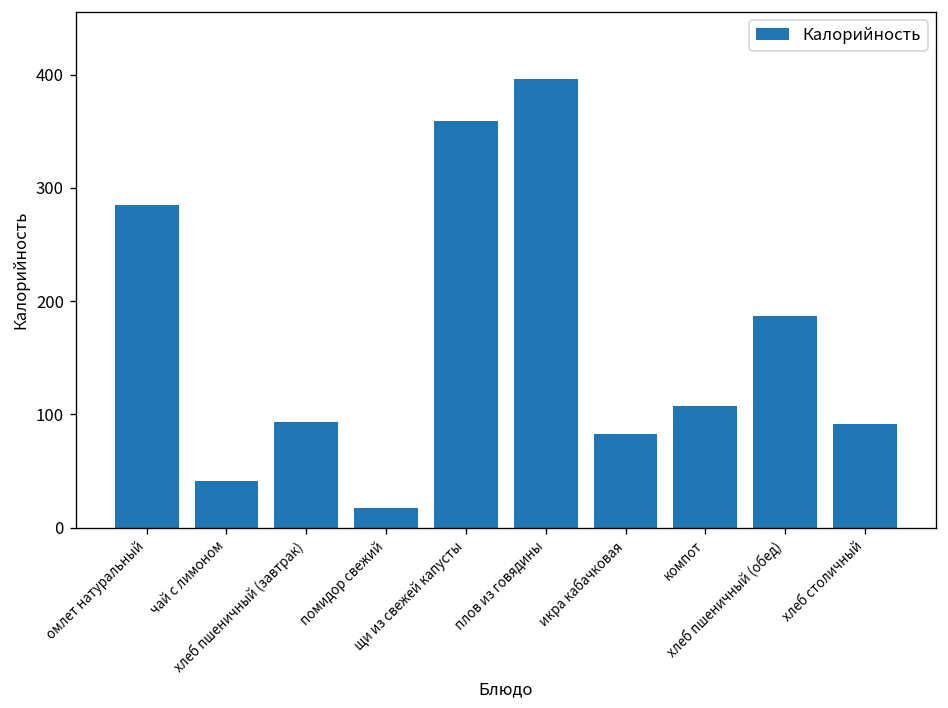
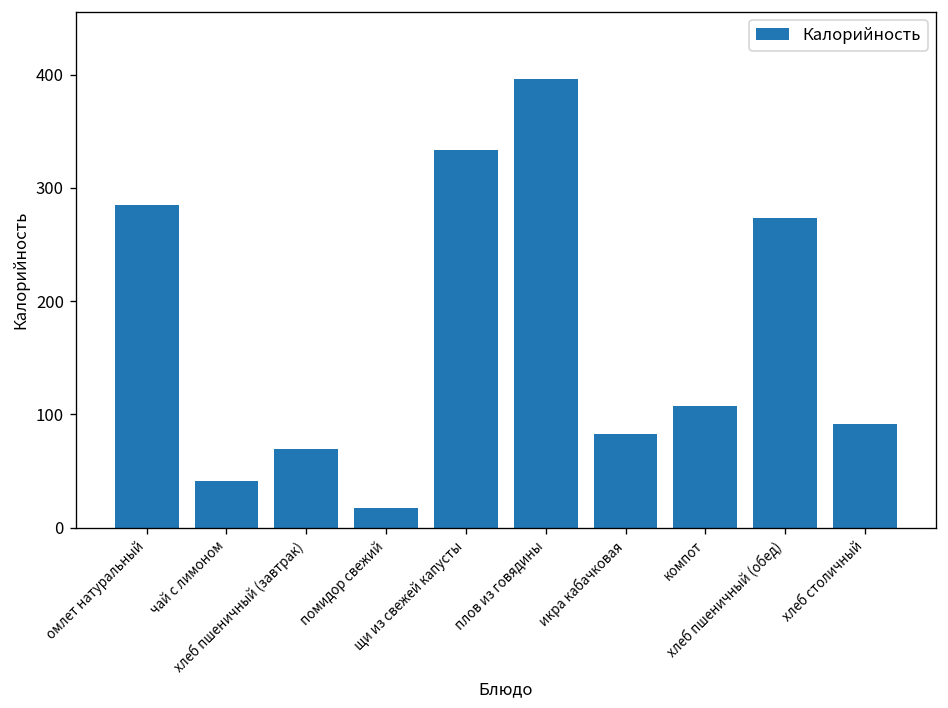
  {
    "омлет натуральный": 280,
    "чай с лимоном": 40,
-   "хлеб пшеничный (завтрак)": 90,
+   "хлеб пшеничный (завтрак)": 70,
    "помидор свежий": 20,
-   "щи из свежей капусты": 360,
+   "щи из свежей капусты": 330,
    "плов из говядины": 400,
    "икра кабачковая": 80,
    "компот": 110,
-   "хлеб пшеничный (обед)": 190,
+   "хлеб пшеничный (обед)": 270,
    "хлеб столичный": 90
  }
